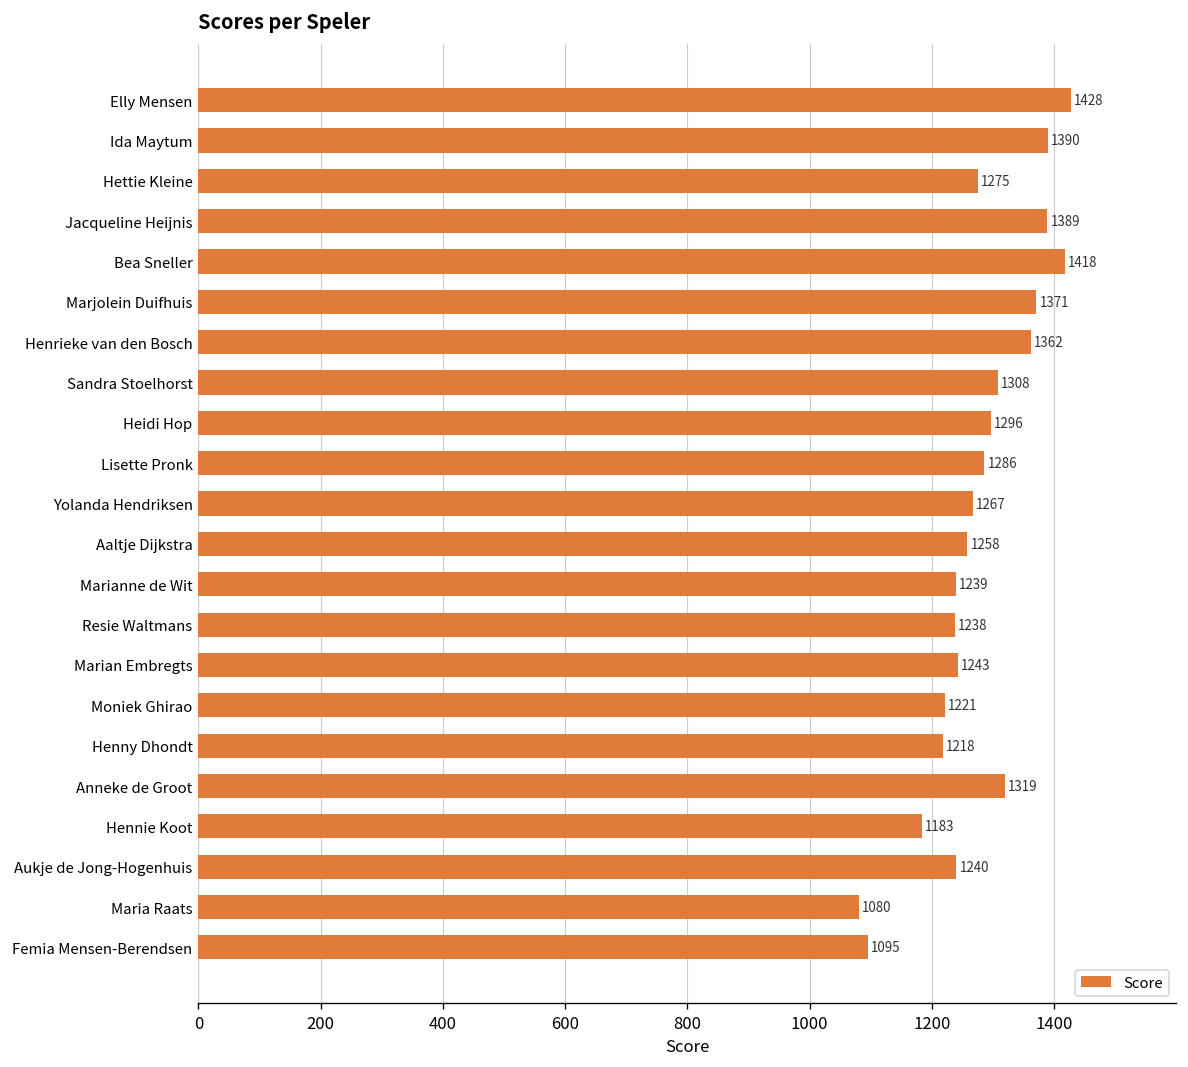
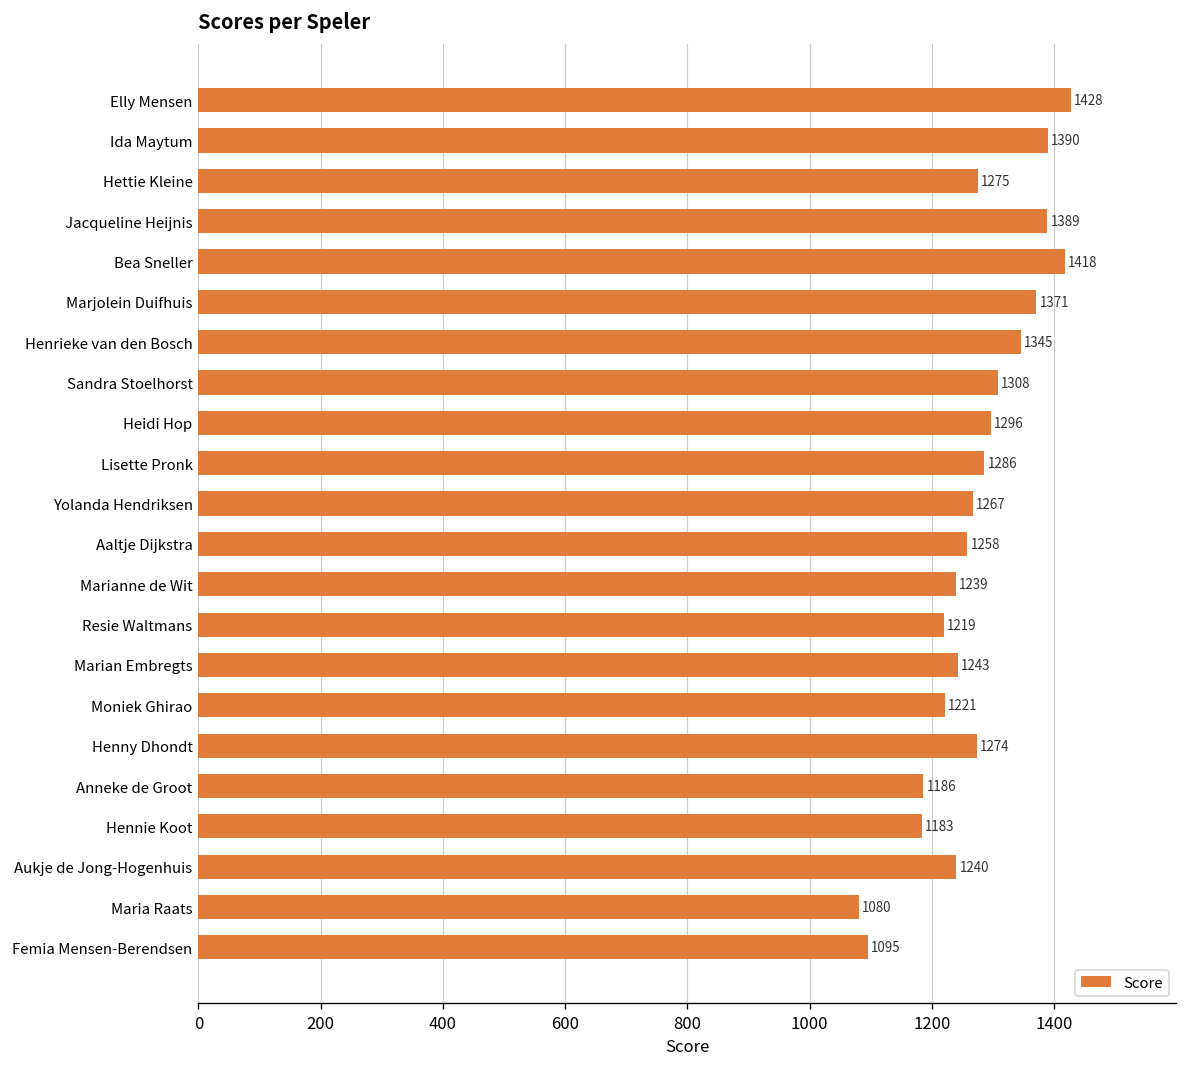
  {
    "Elly Mensen": 1428,
    "Ida Maytum": 1390,
    "Hettie Kleine": 1275,
    "Jacqueline Heijnis": 1389,
    "Bea Sneller": 1418,
    "Marjolein Duifhuis": 1371,
-   "Henrieke van den Bosch": 1362,
+   "Henrieke van den Bosch": 1345,
    "Sandra Stoelhorst": 1308,
    "Heidi Hop": 1296,
    "Lisette Pronk": 1286,
    "Yolanda Hendriksen": 1267,
    "Aaltje Dijkstra": 1258,
    "Marianne de Wit": 1239,
-   "Resie Waltmans": 1238,
+   "Resie Waltmans": 1219,
    "Marian Embregts": 1243,
    "Moniek Ghirao": 1221,
-   "Henny Dhondt": 1218,
-   "Anneke de Groot": 1319,
+   "Henny Dhondt": 1274,
+   "Anneke de Groot": 1186,
    "Hennie Koot": 1183,
    "Aukje de Jong-Hogenhuis": 1240,
    "Maria Raats": 1080,
    "Femia Mensen-Berendsen": 1095
  }
